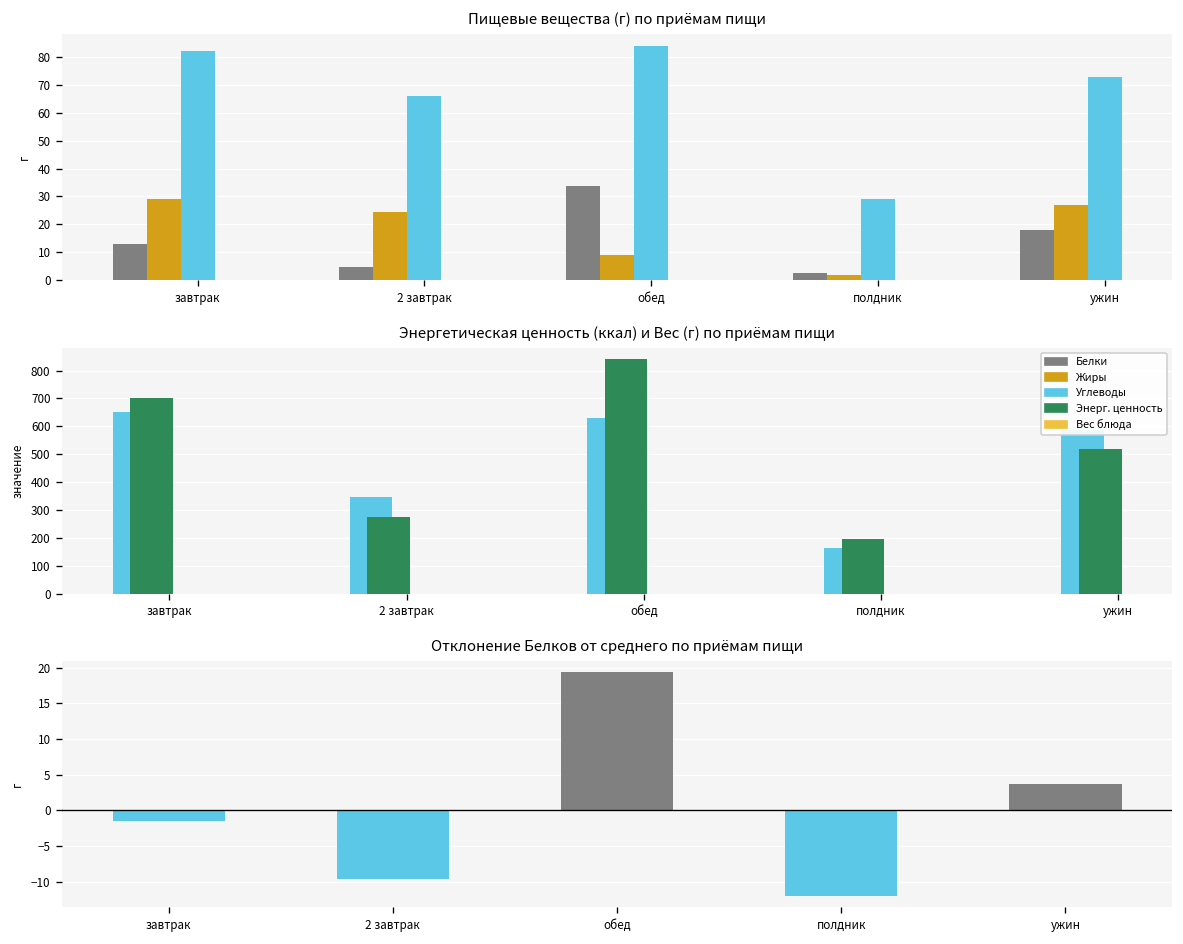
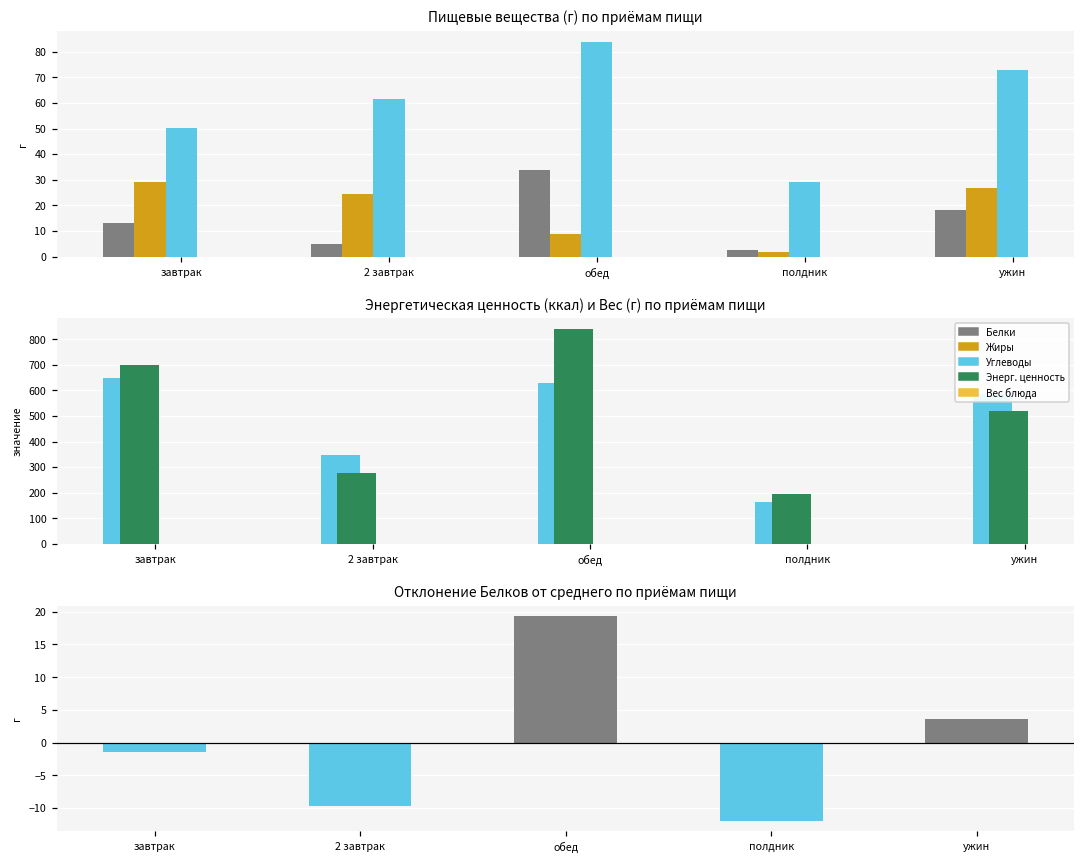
  {
    "Пищевые вещества (г) по приёмам пищи": {
      "Белки": {
        "завтрак": 13,
        "2 завтрак": 5,
        "обед": 34,
        "полдник": 3,
        "ужин": 18
      },
      "Жиры": {
        "завтрак": 29,
        "2 завтрак": 25,
        "обед": 9,
        "полдник": 2,
        "ужин": 27
      },
      "Углеводы": {
-       "завтрак": 82,
-       "2 завтрак": 66,
+       "завтрак": 50,
+       "2 завтрак": 62,
        "обед": 84,
        "полдник": 29,
        "ужин": 73
      }
    },
    "Отклонение Белков от среднего по приёмам пищи": {
      "завтрак": -1,
      "2 завтрак": -10,
      "обед": 19,
      "полдник": -12,
      "ужин": 4
    }
  }
